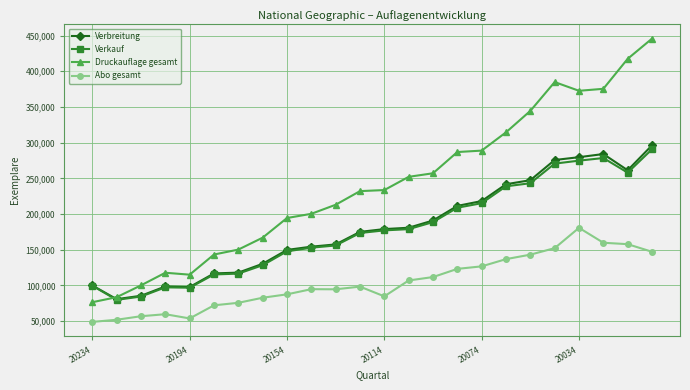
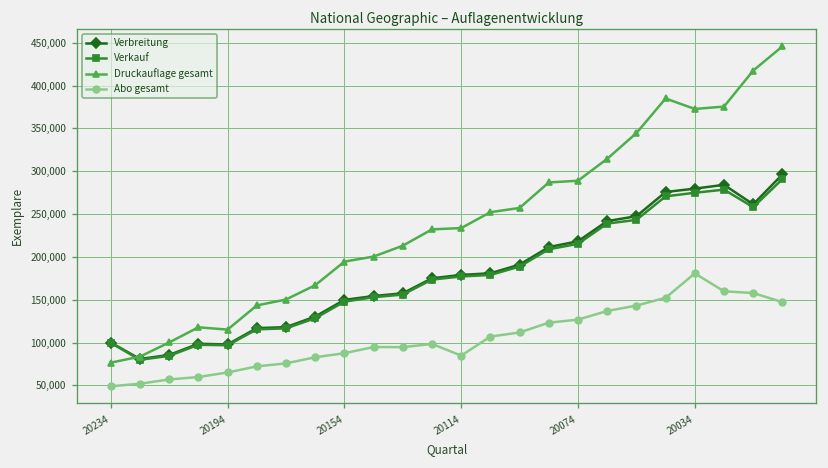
  {
    "Abo gesamt": {
      "20234": "50,000",
-     "20194": "50,000",
+     "20194": "70,000",
      "20154": "90,000",
      "20114": "80,000",
      "20074": "130,000",
      "20034": "180,000"
    }
  }
